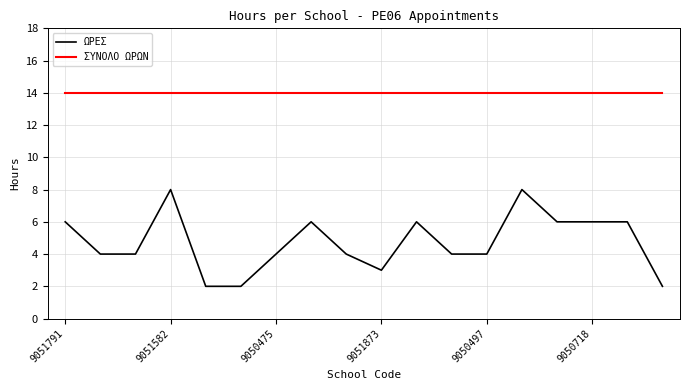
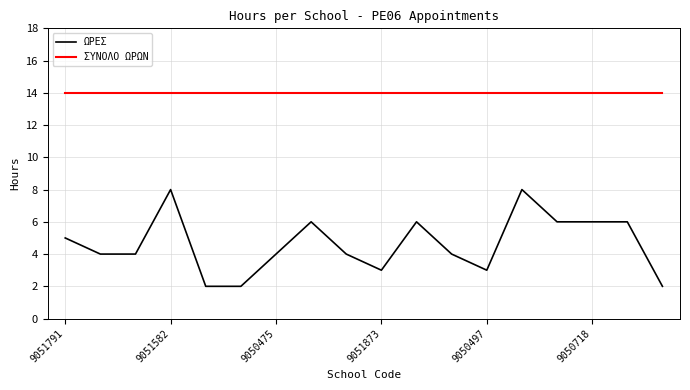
  {
    "ΩΡΕΣ": {
-     "9051791": 6,
+     "9051791": 5,
      "9051582": 8,
      "9050475": 4,
      "9051873": 3,
-     "9050497": 4,
+     "9050497": 3,
      "9050718": 6
    },
    "ΣΥΝΟΛΟ ΩΡΩΝ": {
      "9051791": 14,
      "9051582": 14,
      "9050475": 14,
      "9051873": 14,
      "9050497": 14,
      "9050718": 14
    }
  }
